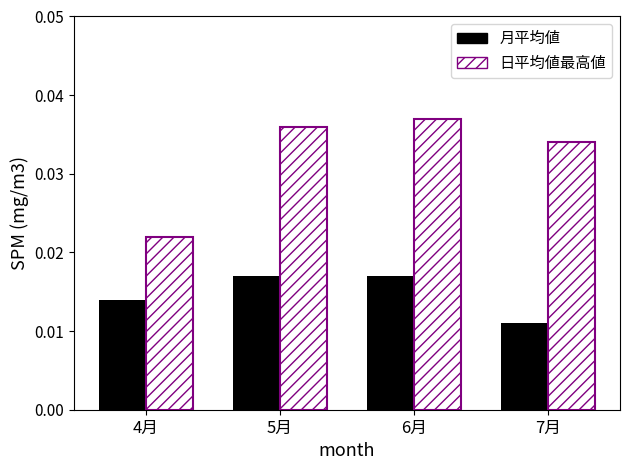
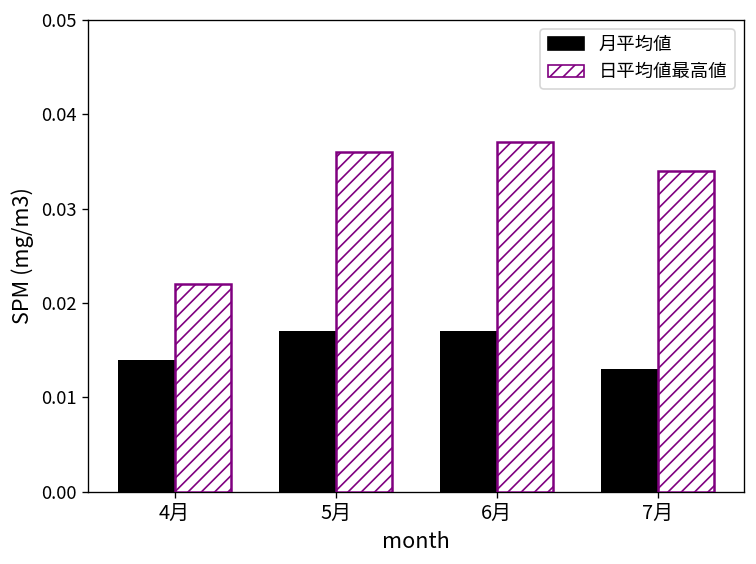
  {
    "月平均値": {
      "4月": 0.014,
      "5月": 0.017,
      "6月": 0.017,
-     "7月": 0.011
+     "7月": 0.013
    }
  }
